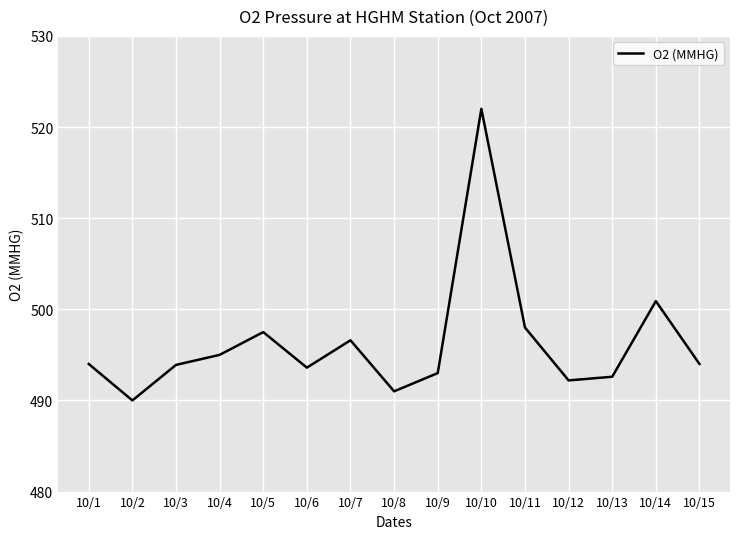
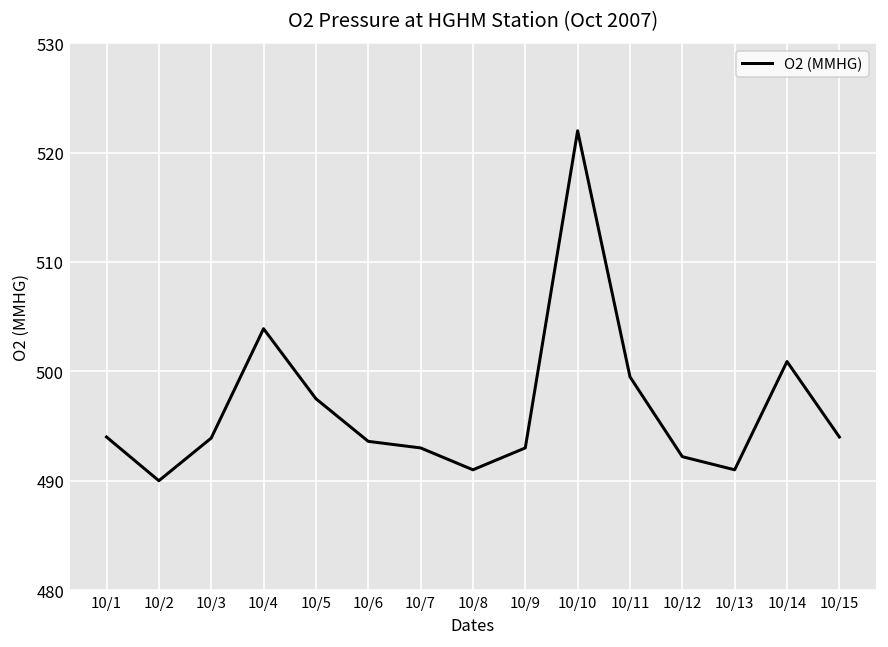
  {
    "10/1": 494,
    "10/2": 490,
    "10/3": 494,
-   "10/4": 495,
+   "10/4": 504,
    "10/5": 498,
    "10/6": 494,
-   "10/7": 497,
+   "10/7": 493,
    "10/8": 491,
    "10/9": 493,
    "10/10": 522,
-   "10/11": 498,
+   "10/11": 500,
    "10/12": 492,
-   "10/13": 493,
+   "10/13": 491,
    "10/14": 501,
    "10/15": 494
  }
